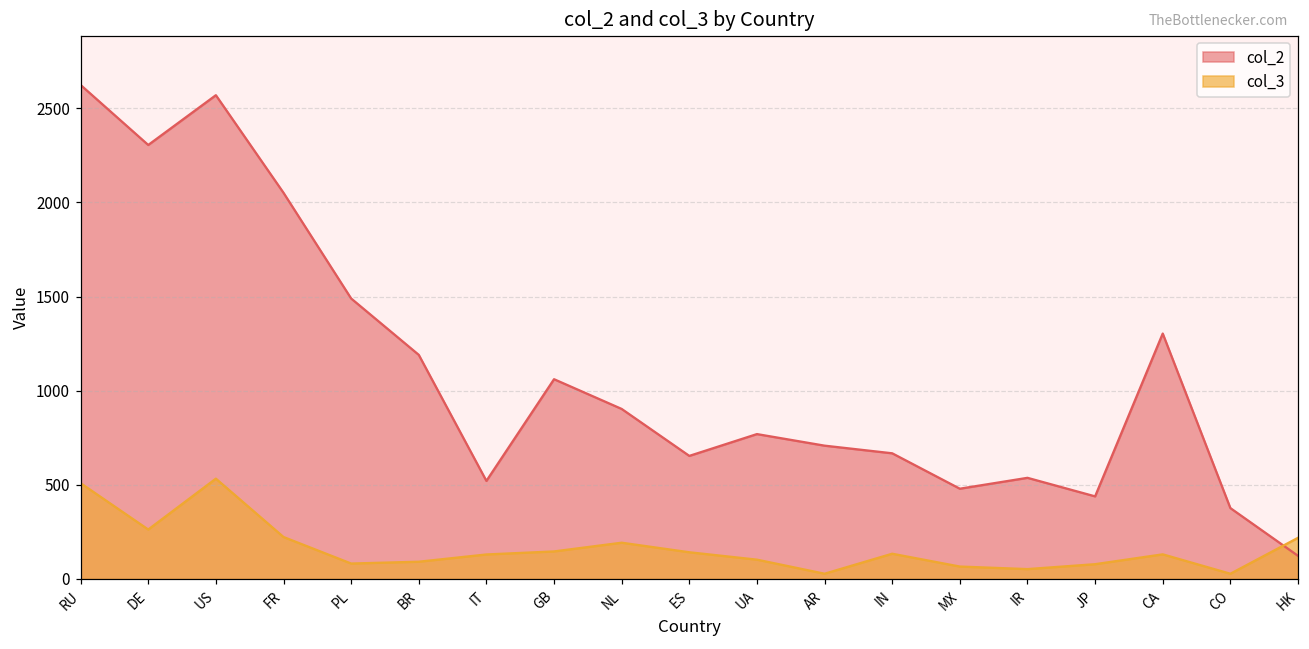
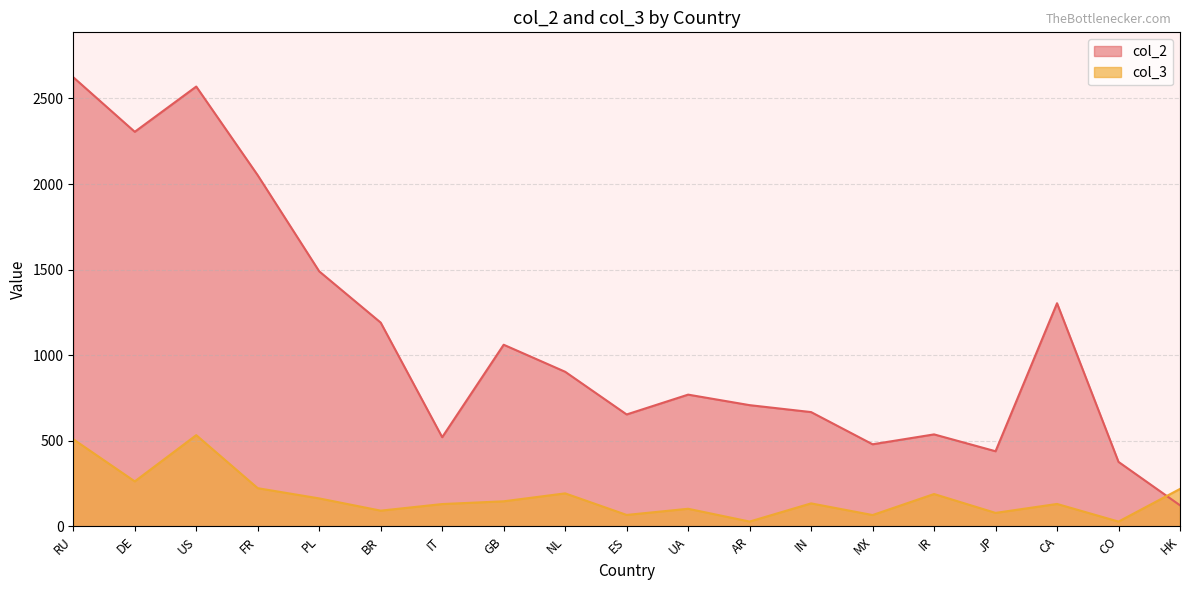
  {
    "col_2": {
      "RU": 2620,
      "DE": 2310,
      "US": 2570,
      "FR": 2050,
      "PL": 1490,
      "BR": 1190,
      "IT": 520,
      "GB": 1060,
      "NL": 900,
      "ES": 650,
      "UA": 770,
      "AR": 710,
      "IN": 670,
      "MX": 480,
      "IR": 540,
      "JP": 440,
      "CA": 1300,
      "CO": 380,
      "HK": 120
    },
    "col_3": {
      "RU": 510,
      "DE": 260,
      "US": 530,
      "FR": 220,
-     "PL": 80,
+     "PL": 160,
      "BR": 90,
      "IT": 130,
      "GB": 150,
      "NL": 190,
-     "ES": 140,
+     "ES": 70,
      "UA": 100,
      "AR": 30,
      "IN": 130,
      "MX": 70,
-     "IR": 50,
+     "IR": 190,
      "JP": 80,
      "CA": 130,
      "CO": 30,
      "HK": 220
    }
  }
